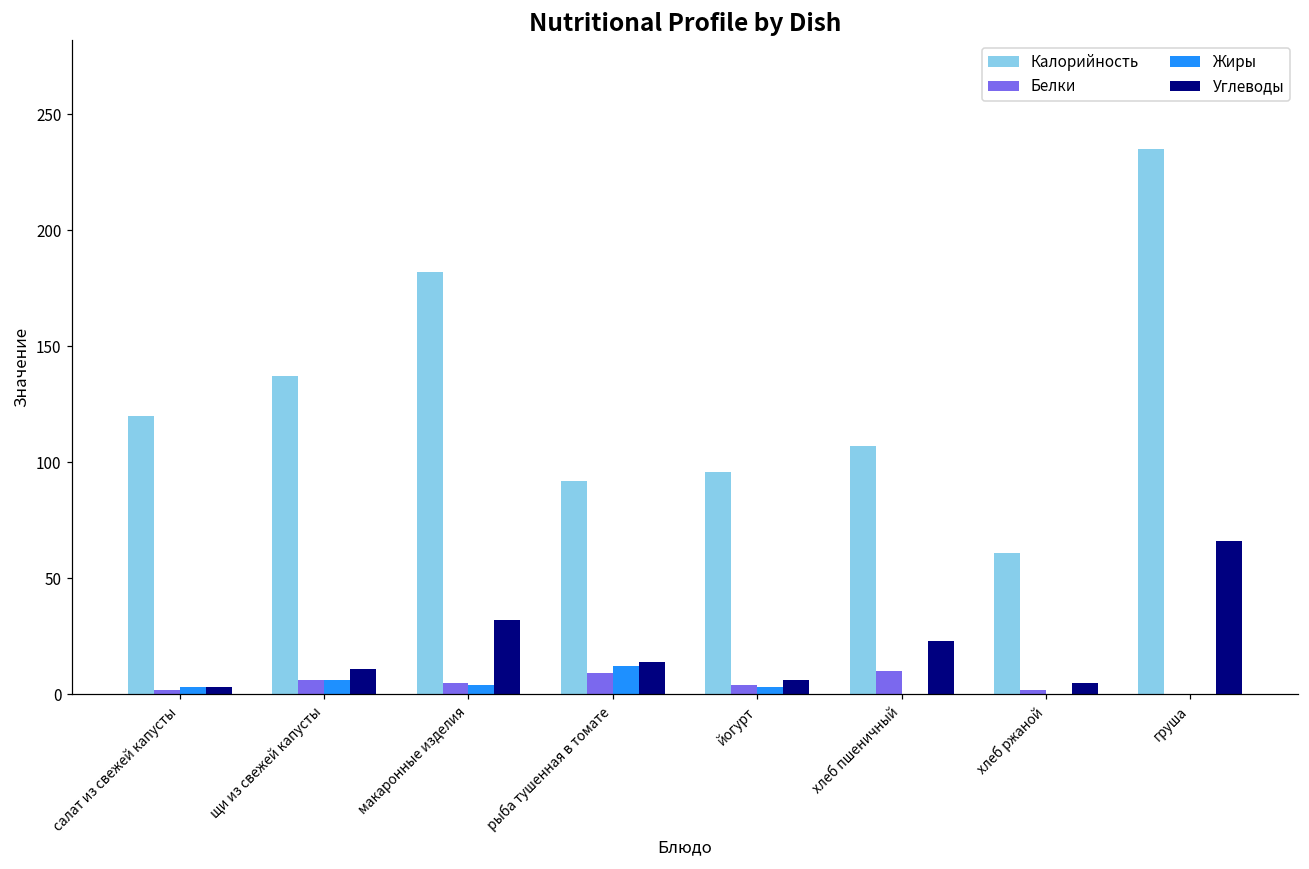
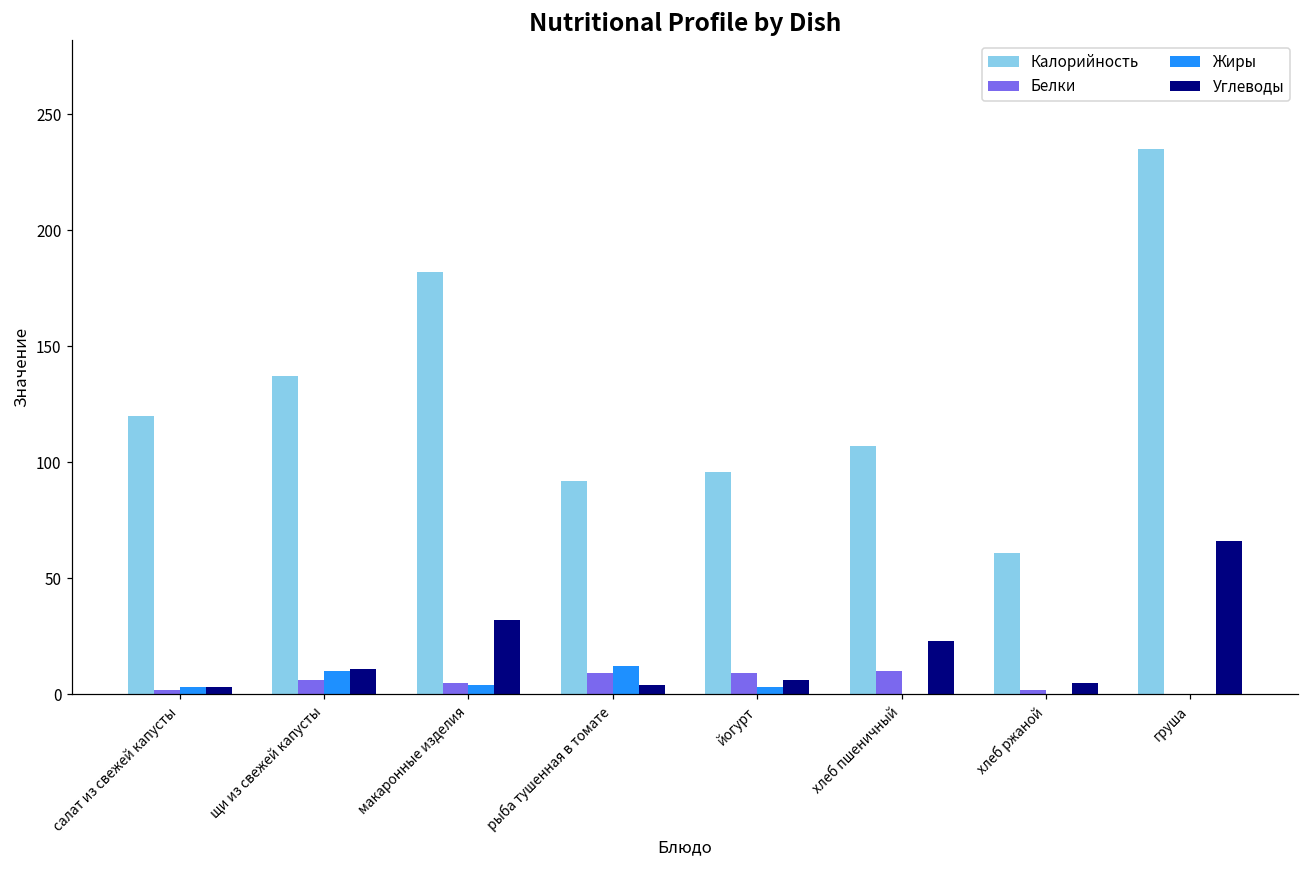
  {
    "Калорийность": {
      "салат из свежей капусты": 120,
      "щи из свежей капусты": 137,
      "макаронные изделия": 182,
      "рыба тушенная в томате": 92,
      "йогурт": 96,
      "хлеб пшеничный": 107,
      "хлеб ржаной": 61,
      "груша": 235
    },
    "Белки": {
      "салат из свежей капусты": 2,
      "щи из свежей капусты": 6,
      "макаронные изделия": 5,
      "рыба тушенная в томате": 9,
-     "йогурт": 4,
+     "йогурт": 9,
      "хлеб пшеничный": 10,
      "хлеб ржаной": 2,
      "груша": 0
    },
    "Жиры": {
      "салат из свежей капусты": 3,
-     "щи из свежей капусты": 6,
+     "щи из свежей капусты": 10,
      "макаронные изделия": 4,
      "рыба тушенная в томате": 12,
      "йогурт": 3,
      "хлеб пшеничный": 0,
      "хлеб ржаной": 0,
      "груша": 0
    },
    "Углеводы": {
      "салат из свежей капусты": 3,
      "щи из свежей капусты": 11,
      "макаронные изделия": 32,
-     "рыба тушенная в томате": 14,
+     "рыба тушенная в томате": 4,
      "йогурт": 6,
      "хлеб пшеничный": 23,
      "хлеб ржаной": 5,
      "груша": 66
    }
  }
